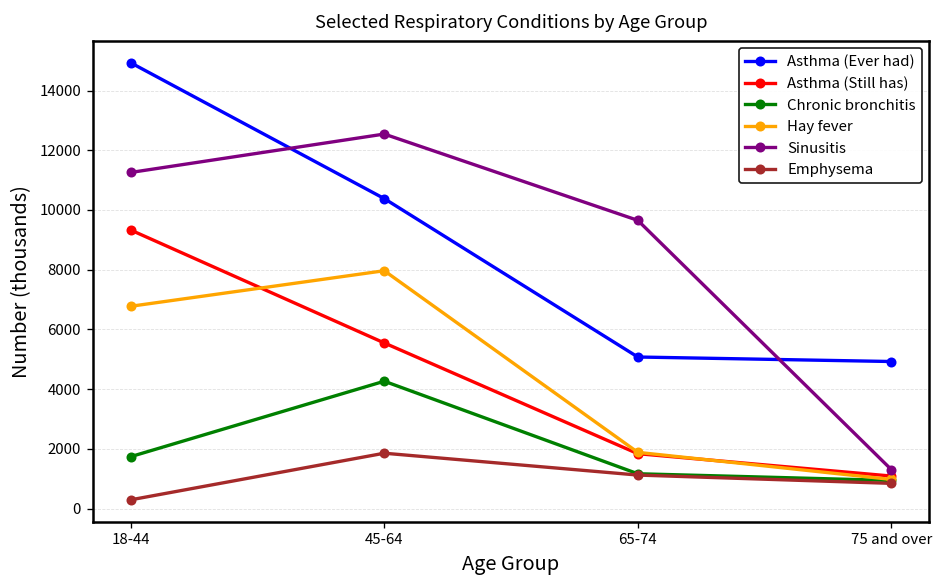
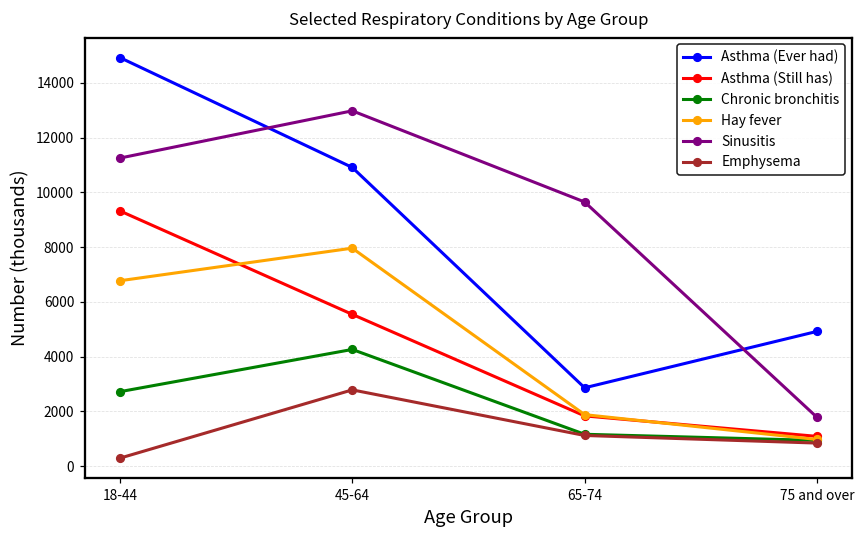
  {
    "Asthma (Ever had)": {
      "18-44": 14900,
-     "45-64": 10400,
-     "65-74": 5100,
+     "45-64": 10900,
+     "65-74": 2900,
      "75 and over": 4900
    },
    "Asthma (Still has)": {
      "18-44": 9300,
      "45-64": 5500,
      "75 and over": 1100
    },
    "Chronic bronchitis": {
-     "18-44": 1700,
+     "18-44": 2700,
      "45-64": 4300
    },
    "Hay fever": {
      "18-44": 6800,
      "45-64": 8000
    },
    "Sinusitis": {
      "18-44": 11300,
-     "45-64": 12500,
+     "45-64": 13000,
      "65-74": 9700,
-     "75 and over": 1300
+     "75 and over": 1800
    },
    "Emphysema": {
      "18-44": 300,
-     "45-64": 1900
+     "45-64": 2800
    }
  }
